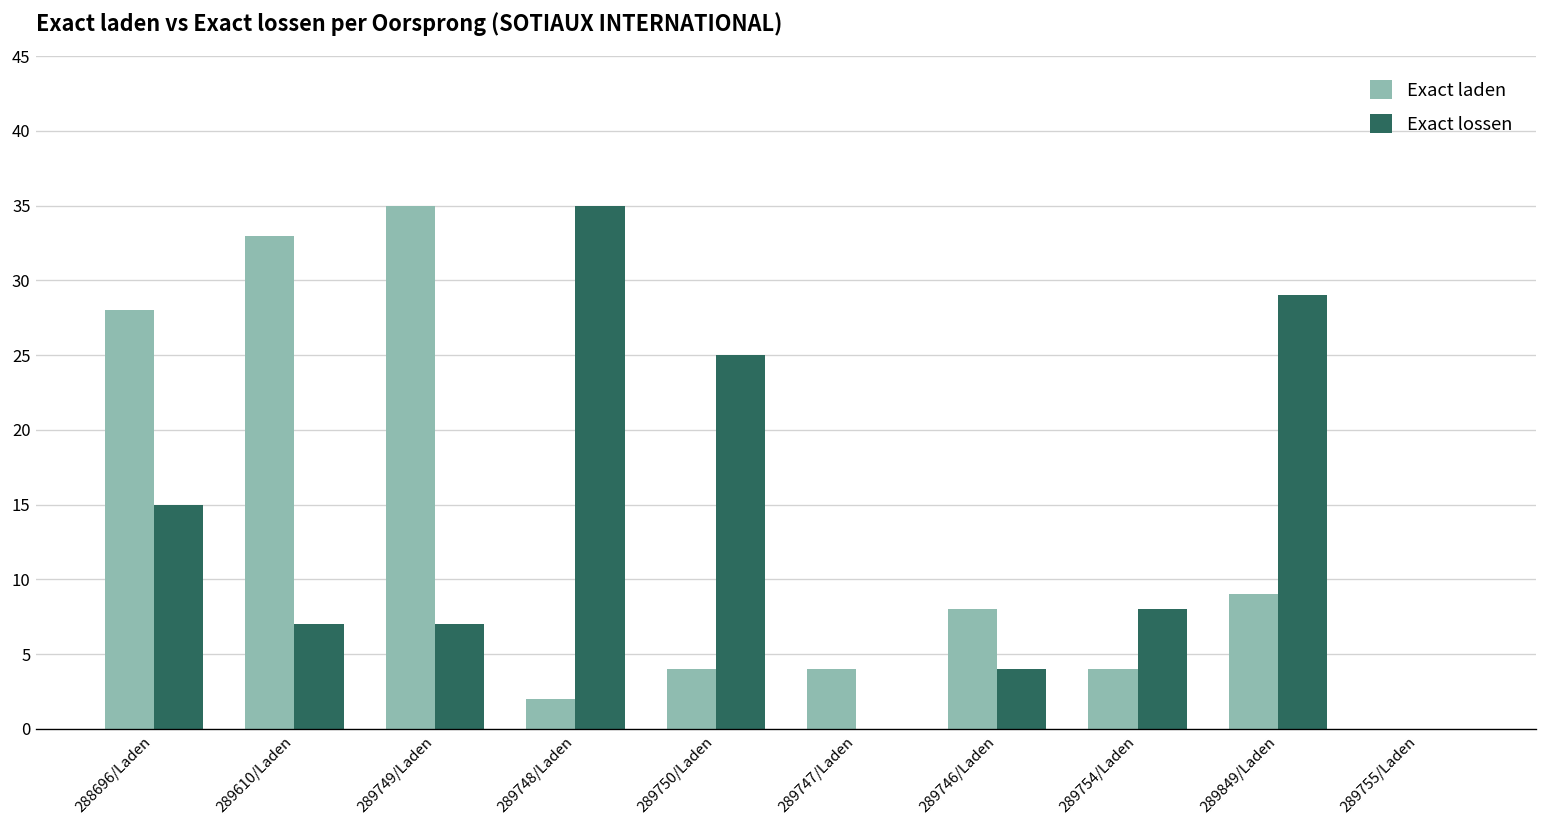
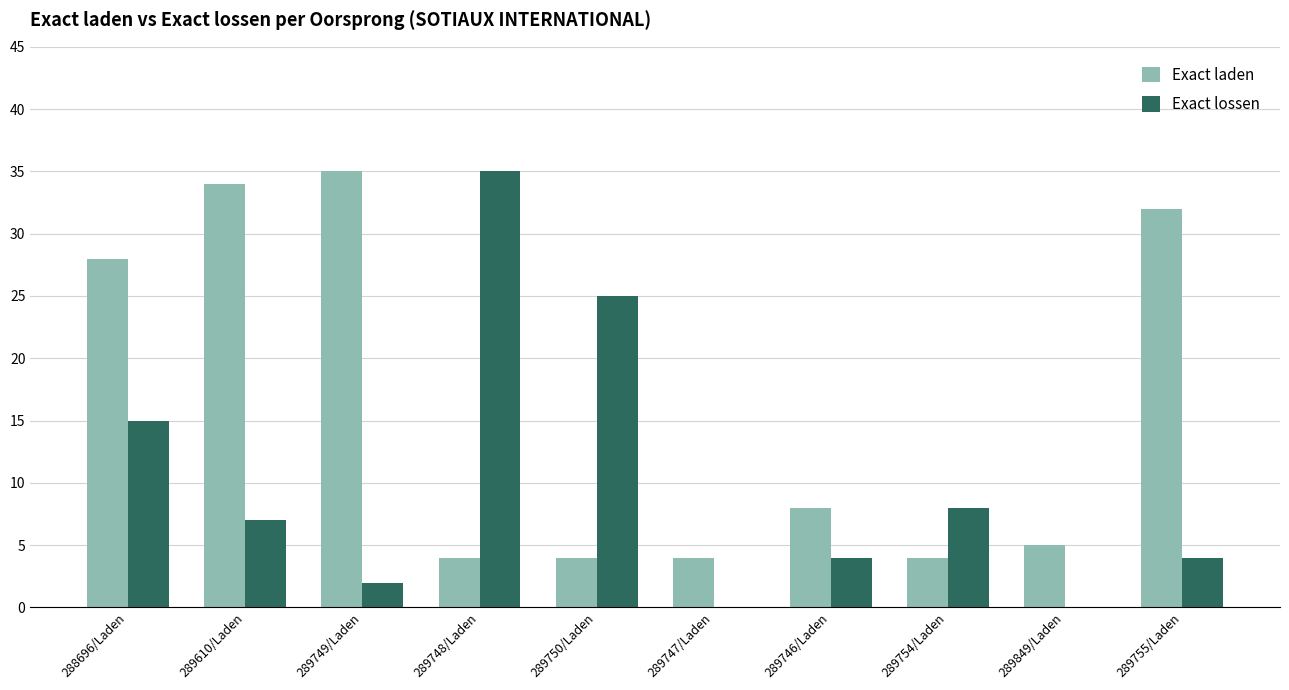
  {
    "Exact laden": {
      "288696/Laden": 28,
-     "289610/Laden": 33,
+     "289610/Laden": 34,
      "289749/Laden": 35,
-     "289748/Laden": 2,
+     "289748/Laden": 4,
      "289750/Laden": 4,
      "289747/Laden": 4,
      "289746/Laden": 8,
      "289754/Laden": 4,
-     "289849/Laden": 9,
-     "289755/Laden": 0
+     "289849/Laden": 5,
+     "289755/Laden": 32
    },
    "Exact lossen": {
      "288696/Laden": 15,
      "289610/Laden": 7,
-     "289749/Laden": 7,
+     "289749/Laden": 2,
      "289748/Laden": 35,
      "289750/Laden": 25,
      "289747/Laden": 0,
      "289746/Laden": 4,
      "289754/Laden": 8,
-     "289849/Laden": 29,
-     "289755/Laden": 0
+     "289849/Laden": 0,
+     "289755/Laden": 4
    }
  }
